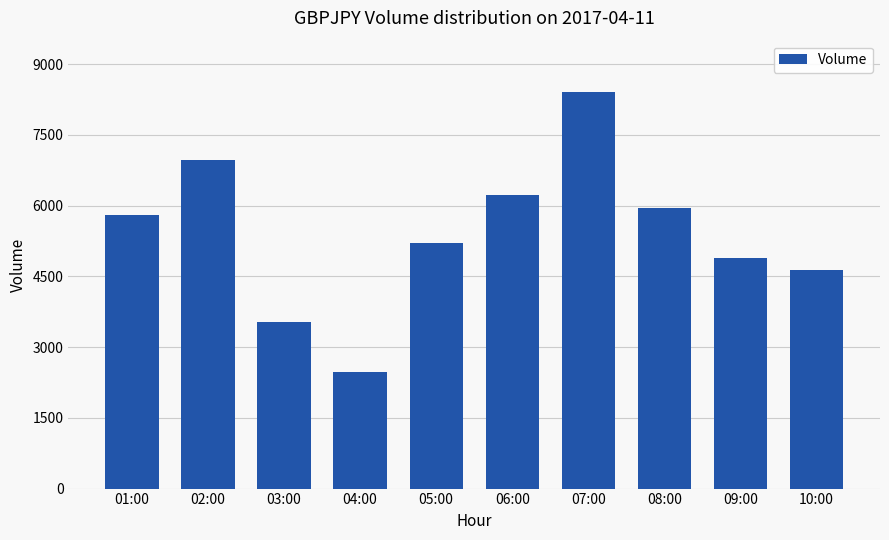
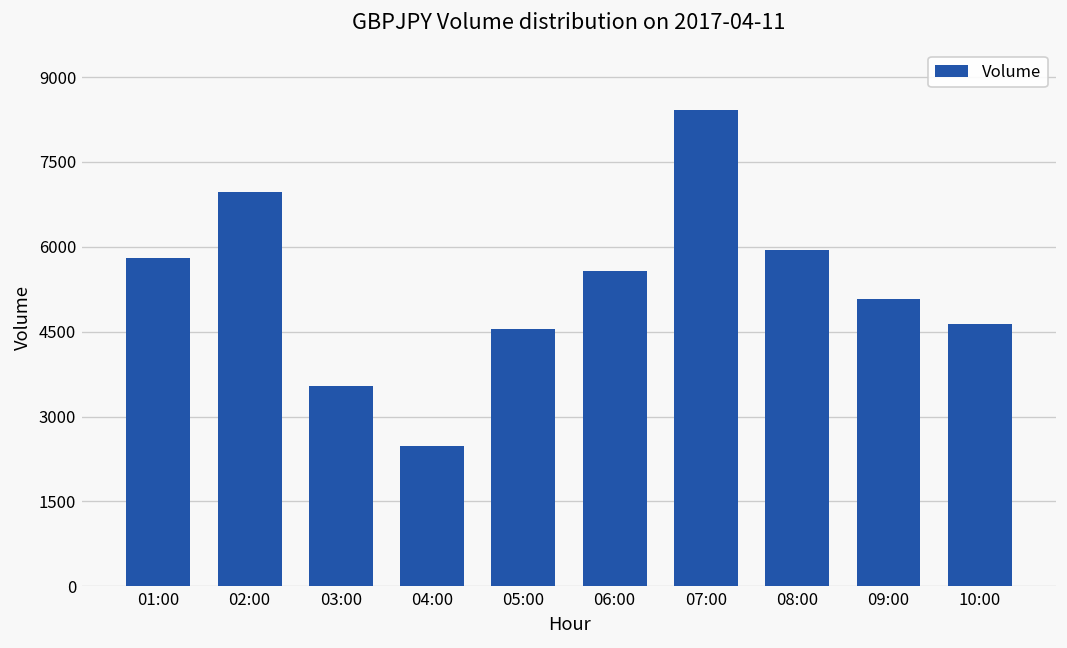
  {
    "01:00": 5800,
    "02:00": 7000,
    "03:00": 3500,
    "04:00": 2500,
-   "05:00": 5200,
-   "06:00": 6200,
+   "05:00": 4500,
+   "06:00": 5600,
    "07:00": 8400,
    "08:00": 5900,
-   "09:00": 4900,
+   "09:00": 5100,
    "10:00": 4600
  }
